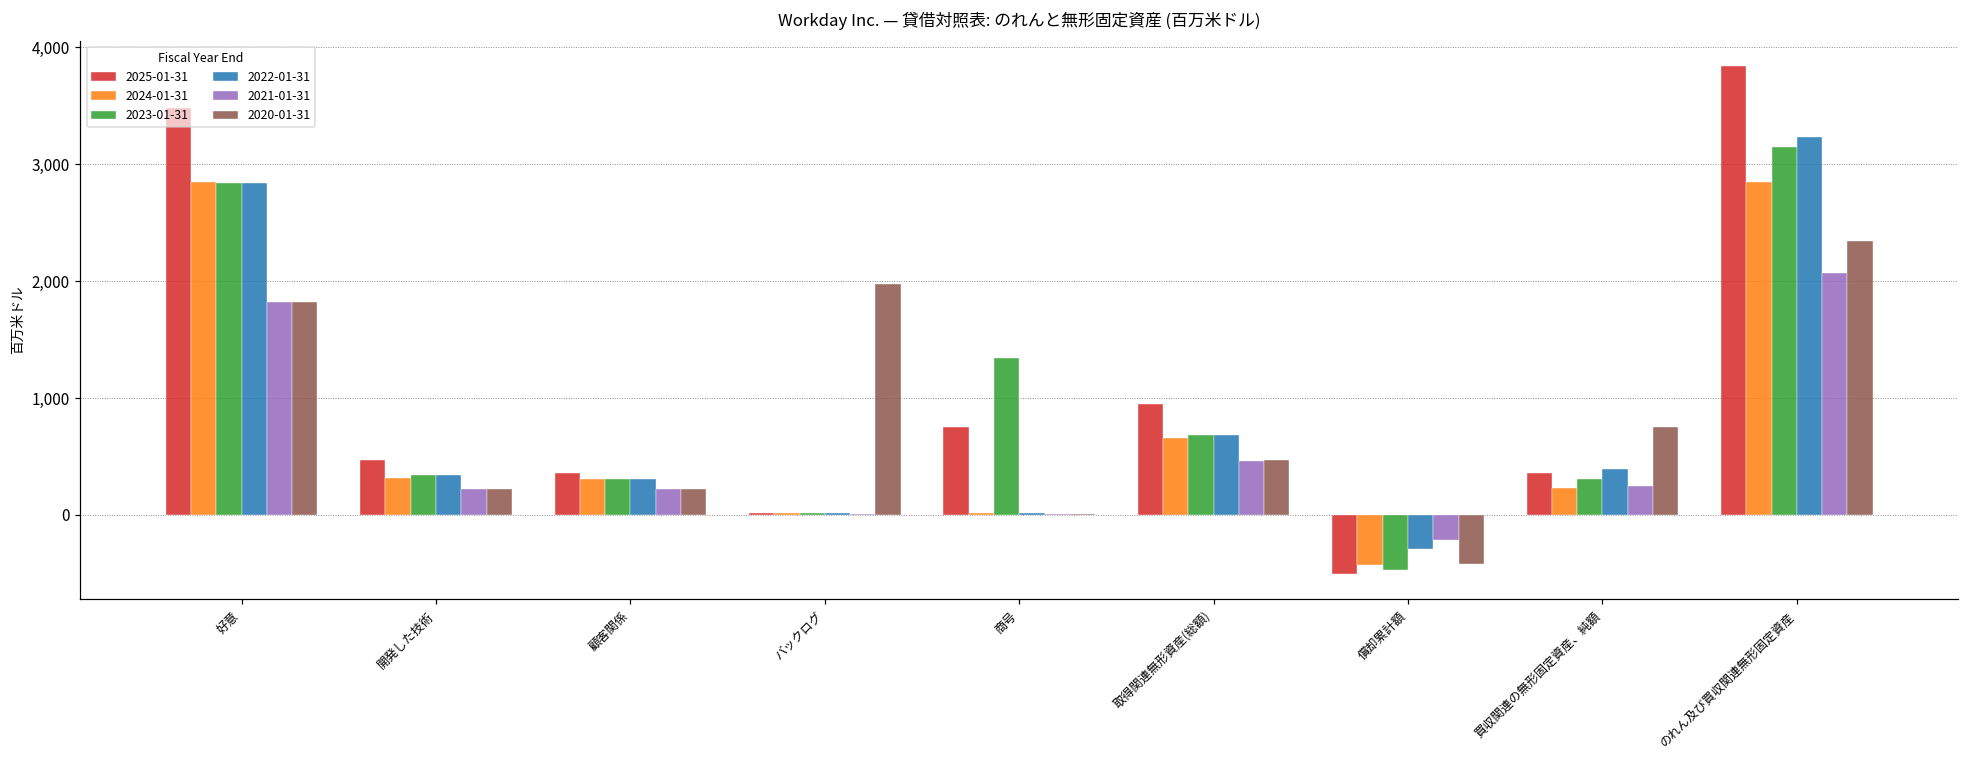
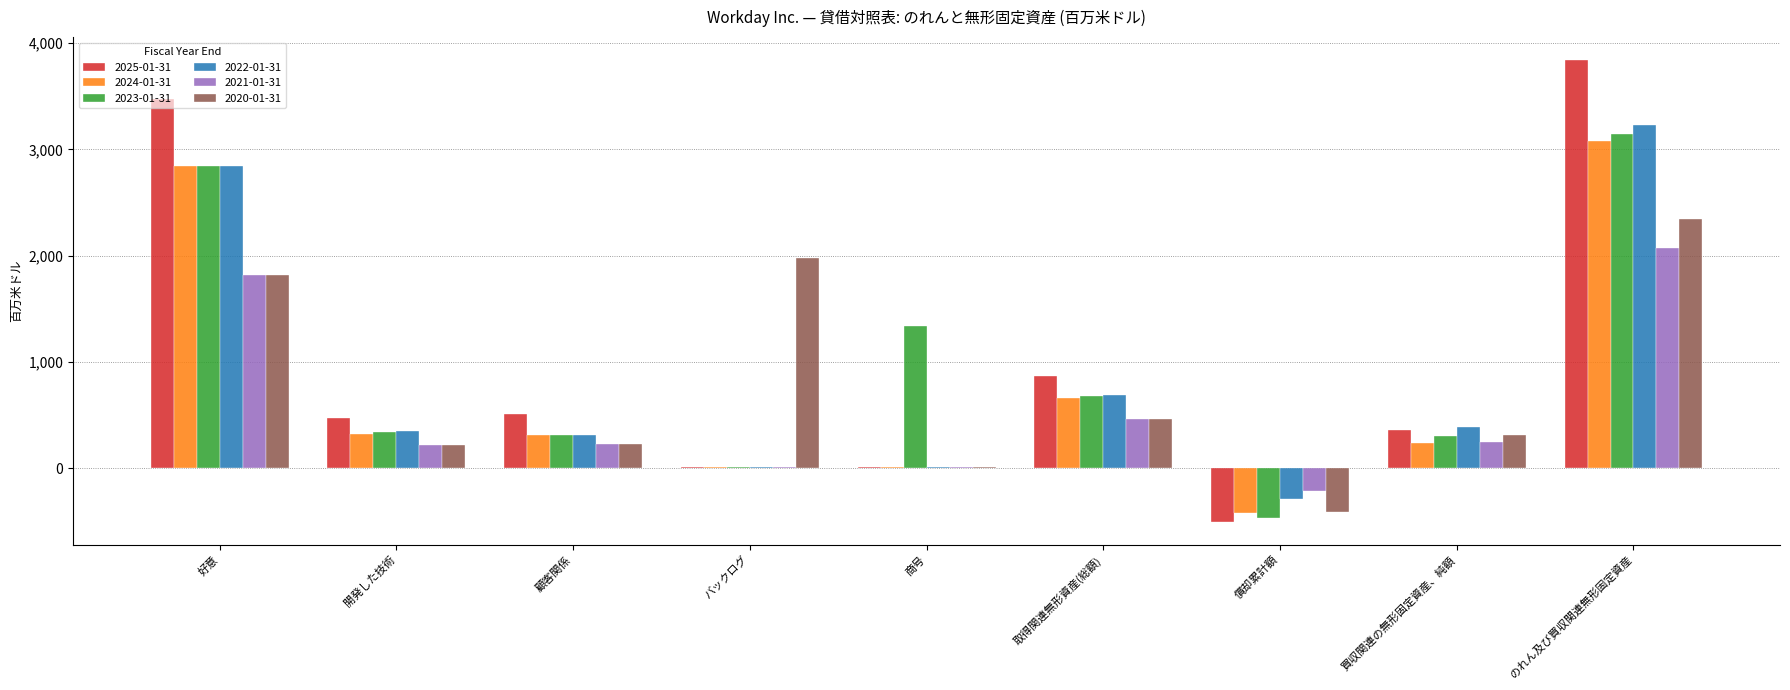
  {
    "2025-01-31": {
      "開発した技術": "470",
-     "顧客関係": "360",
-     "商号": "750",
-     "取得関連無形資産(総額)": "950",
+     "顧客関係": "510",
+     "商号": "10",
+     "取得関連無形資産(総額)": "860",
      "償却累計額": "-500",
      "買収関連の無形固定資産、純額": "360",
      "のれん及び買収関連無形固定資産": "3,840"
    },
    "2024-01-31": {
      "好意": "2,850",
      "開発した技術": "320",
      "顧客関係": "310",
      "取得関連無形資産(総額)": "660",
      "償却累計額": "-420",
      "買収関連の無形固定資産、純額": "230",
-     "のれん及び買収関連無形固定資産": "2,850"
+     "のれん及び買収関連無形固定資産": "3,080"
    },
    "2023-01-31": {
      "好意": "2,840",
      "開発した技術": "340",
      "顧客関係": "310",
      "商号": "1,340",
      "取得関連無形資産(総額)": "680",
      "償却累計額": "-470",
      "買収関連の無形固定資産、純額": "310",
      "のれん及び買収関連無形固定資産": "3,150"
    },
    "2022-01-31": {
      "好意": "2,840",
      "開発した技術": "350",
      "顧客関係": "310",
      "取得関連無形資産(総額)": "690",
      "償却累計額": "-290",
      "買収関連の無形固定資産、純額": "390",
      "のれん及び買収関連無形固定資産": "3,230"
    },
    "2021-01-31": {
      "好意": "1,820",
      "開発した技術": "220",
      "顧客関係": "220",
      "取得関連無形資産(総額)": "460",
      "償却累計額": "-220",
      "買収関連の無形固定資産、純額": "250",
      "のれん及び買収関連無形固定資産": "2,070"
    },
    "2020-01-31": {
      "好意": "1,820",
      "開発した技術": "220",
      "顧客関係": "220",
      "バックログ": "1,980",
      "取得関連無形資産(総額)": "470",
      "償却累計額": "-420",
-     "買収関連の無形固定資産、純額": "750",
+     "買収関連の無形固定資産、純額": "310",
      "のれん及び買収関連無形固定資産": "2,340"
    }
  }
